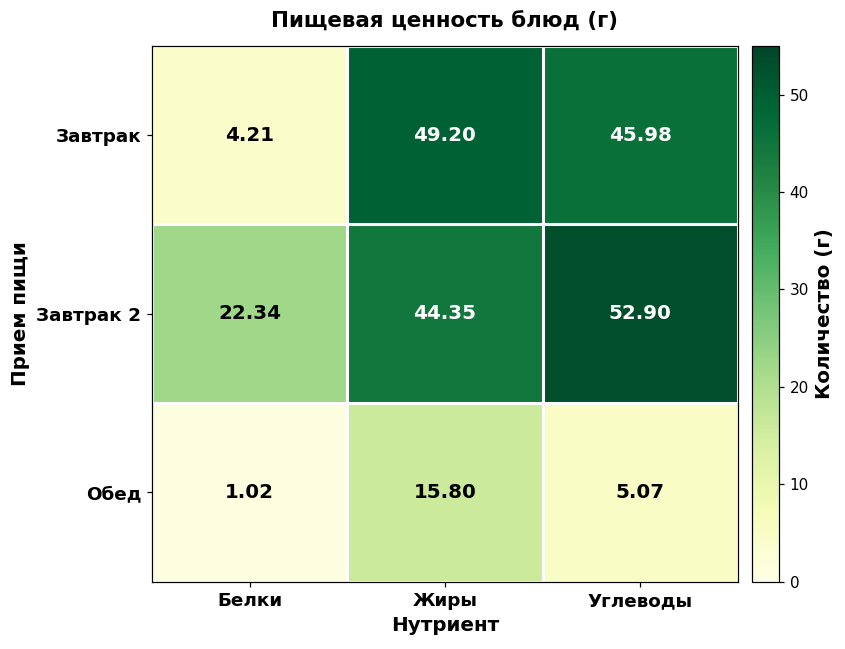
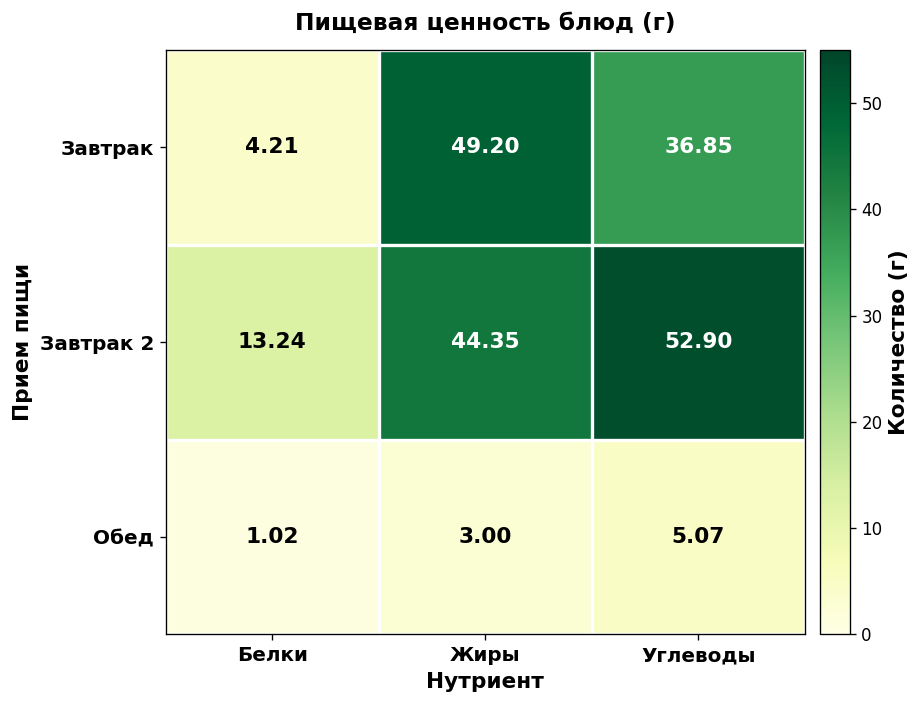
  {
    "Завтрак": {
      "Белки": 4.21,
      "Жиры": 49.20,
-     "Углеводы": 45.98
+     "Углеводы": 36.85
    },
    "Завтрак 2": {
-     "Белки": 22.34,
+     "Белки": 13.24,
      "Жиры": 44.35,
      "Углеводы": 52.90
    },
    "Обед": {
      "Белки": 1.02,
-     "Жиры": 15.80,
+     "Жиры": 3.00,
      "Углеводы": 5.07
    }
  }
